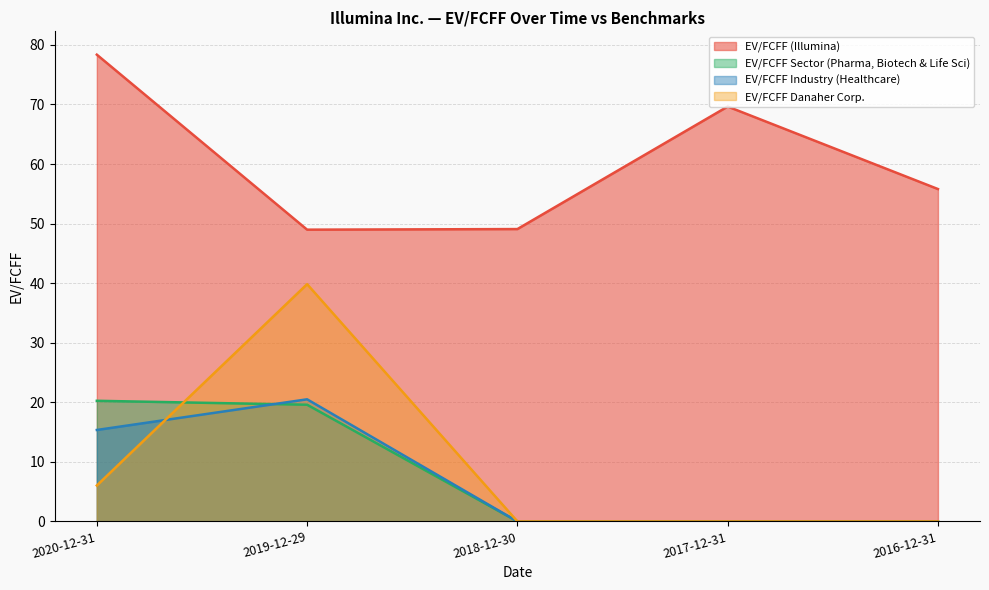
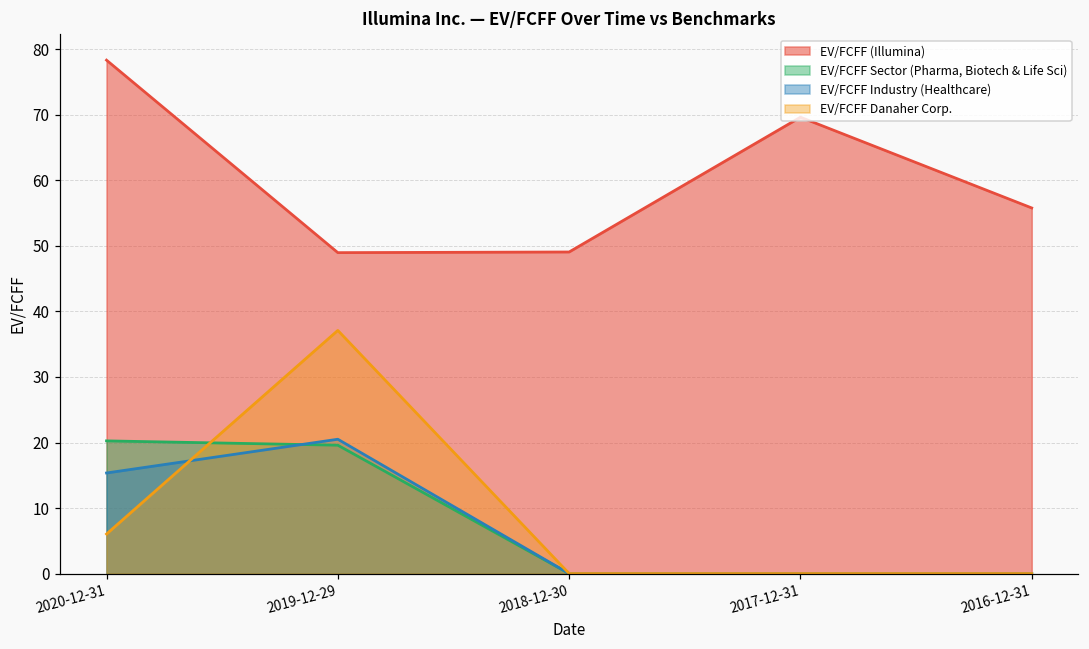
  {
    "EV/FCFF (Illumina)": {
      "2020-12-31": 78,
      "2019-12-29": 49,
      "2018-12-30": 49,
      "2016-12-31": 56
    },
    "EV/FCFF Sector (Pharma, Biotech & Life Sci)": {
      "2020-12-31": 20,
      "2019-12-29": 20
    },
    "EV/FCFF Industry (Healthcare)": {
      "2020-12-31": 15,
      "2019-12-29": 21
    },
    "EV/FCFF Danaher Corp.": {
      "2020-12-31": 6,
-     "2019-12-29": 40
+     "2019-12-29": 37
    }
  }
